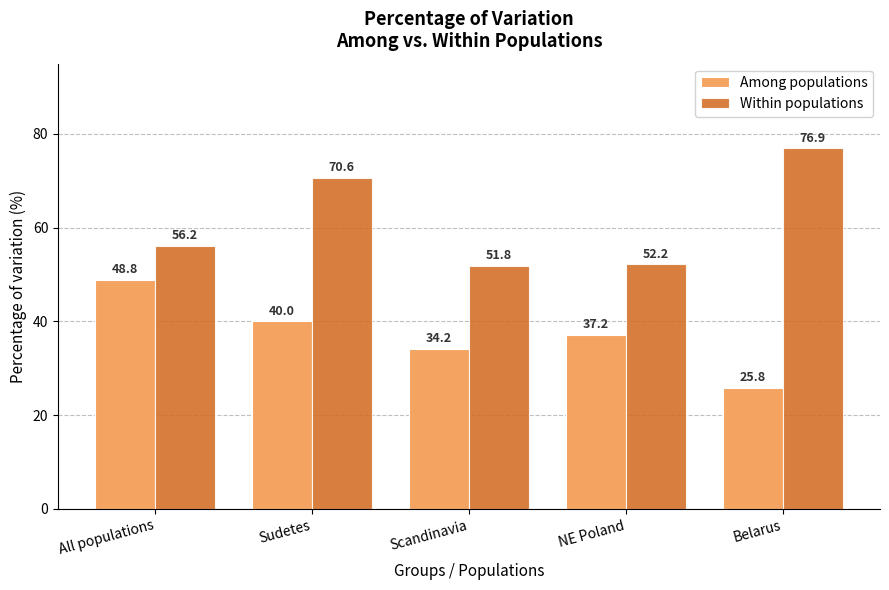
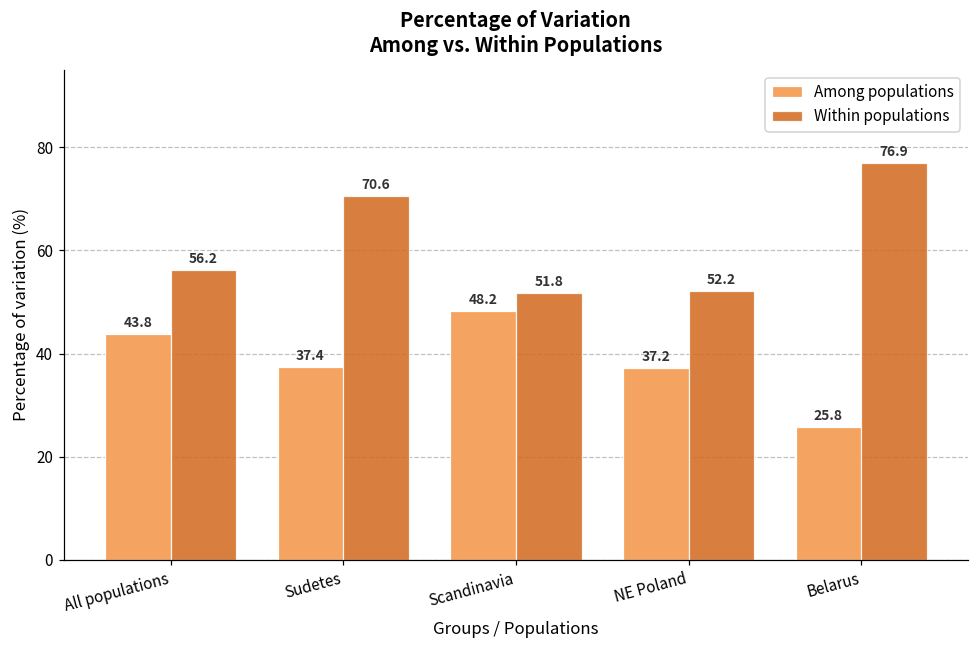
  {
    "Among populations": {
-     "All populations": 48.8,
-     "Sudetes": 40.0,
-     "Scandinavia": 34.2,
+     "All populations": 43.8,
+     "Sudetes": 37.4,
+     "Scandinavia": 48.2,
      "NE Poland": 37.2,
      "Belarus": 25.8
    },
    "Within populations": {
      "All populations": 56.2,
      "Sudetes": 70.6,
      "Scandinavia": 51.8,
      "NE Poland": 52.2,
      "Belarus": 76.9
    }
  }
